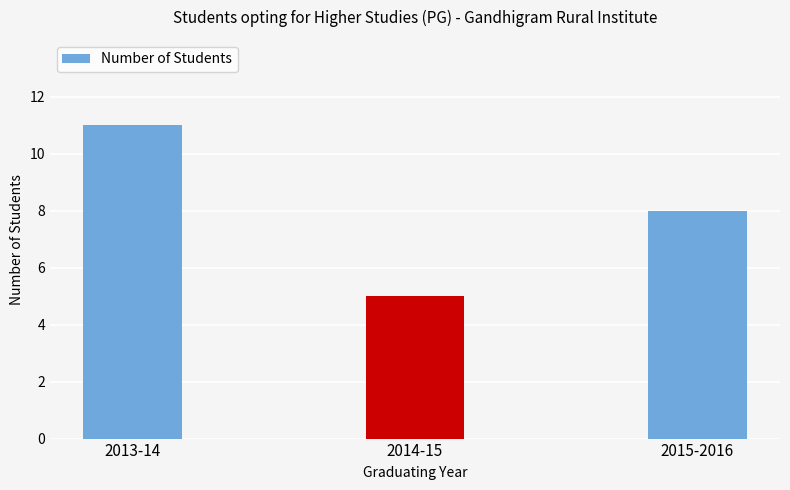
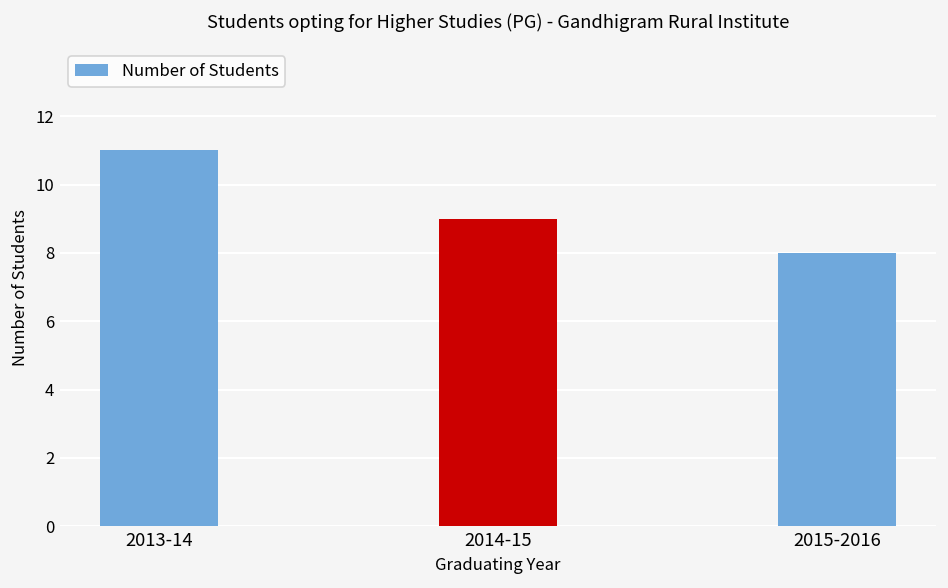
  {
    "2013-14": 11,
-   "2014-15": 5,
+   "2014-15": 9,
    "2015-2016": 8
  }
